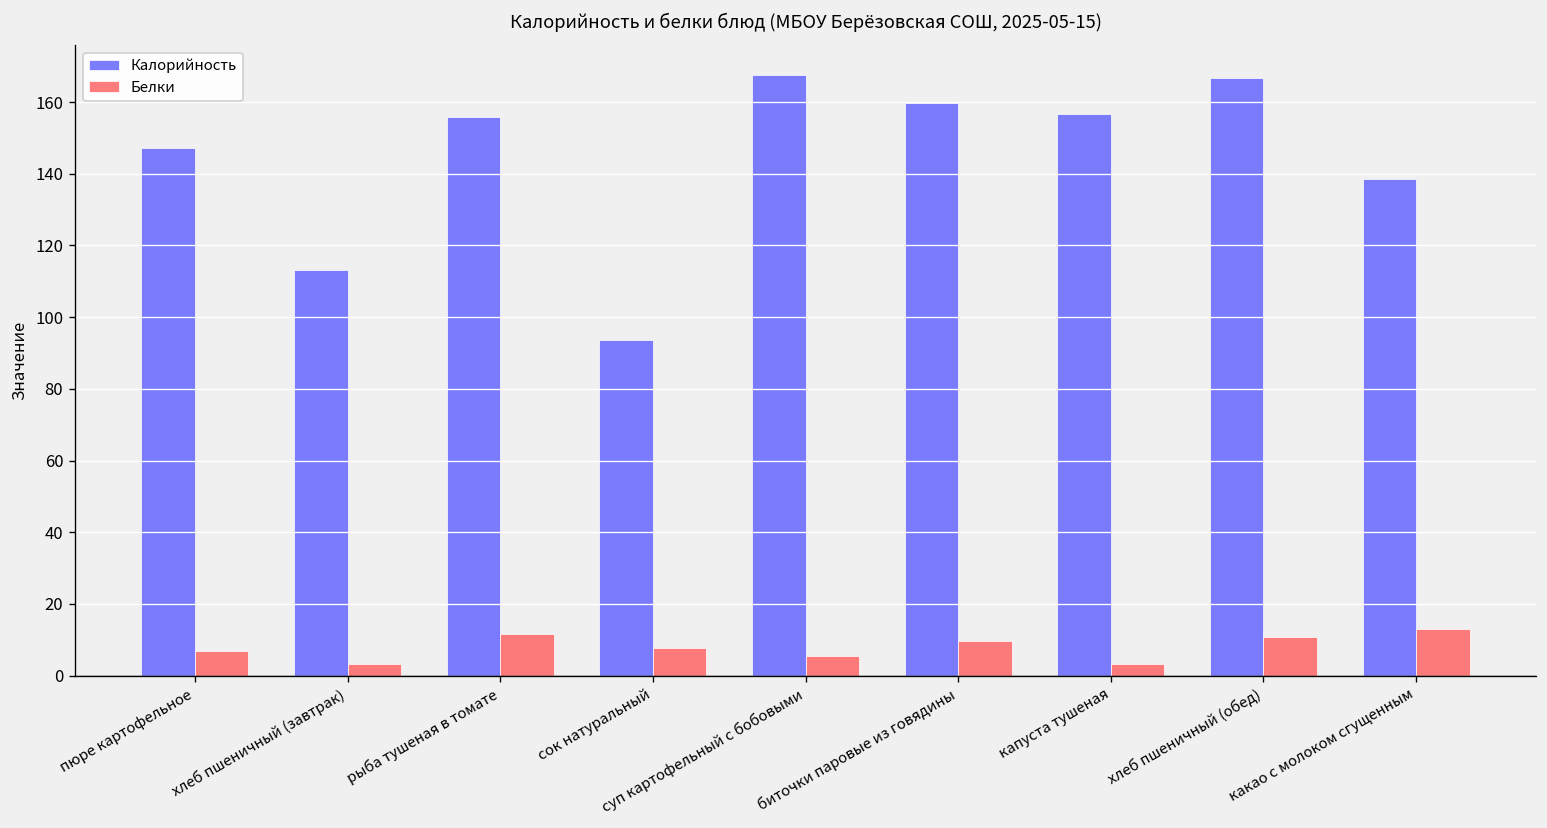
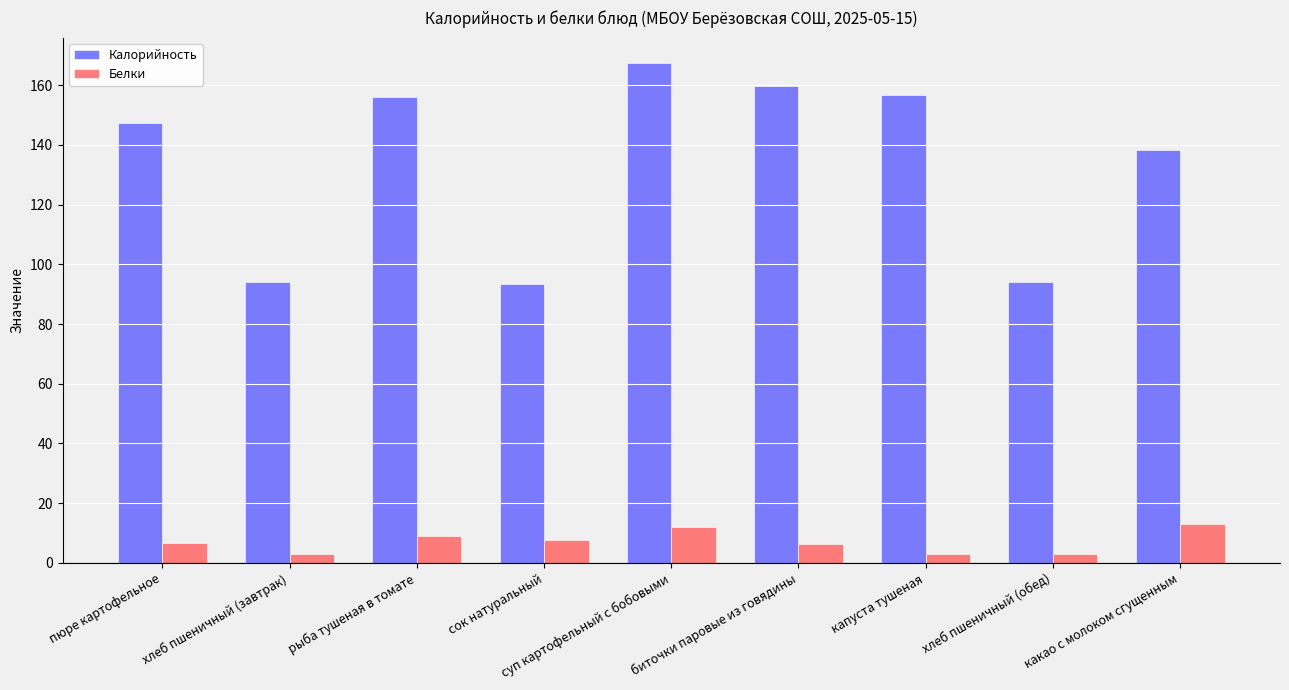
  {
    "Калорийность": {
      "пюре картофельное": 147,
-     "хлеб пшеничный (завтрак)": 113,
+     "хлеб пшеничный (завтрак)": 94,
      "рыба тушеная в томате": 156,
      "сок натуральный": 94,
      "суп картофельный с бобовыми": 168,
      "биточки паровые из говядины": 160,
      "капуста тушеная": 157,
-     "хлеб пшеничный (обед)": 167,
+     "хлеб пшеничный (обед)": 94,
      "какао с молоком сгущенным": 138
    },
    "Белки": {
      "пюре картофельное": 7,
      "хлеб пшеничный (завтрак)": 3,
-     "рыба тушеная в томате": 12,
+     "рыба тушеная в томате": 9,
      "сок натуральный": 8,
-     "суп картофельный с бобовыми": 5,
-     "биточки паровые из говядины": 10,
+     "суп картофельный с бобовыми": 12,
+     "биточки паровые из говядины": 6,
      "капуста тушеная": 3,
-     "хлеб пшеничный (обед)": 11,
+     "хлеб пшеничный (обед)": 3,
      "какао с молоком сгущенным": 13
    }
  }
